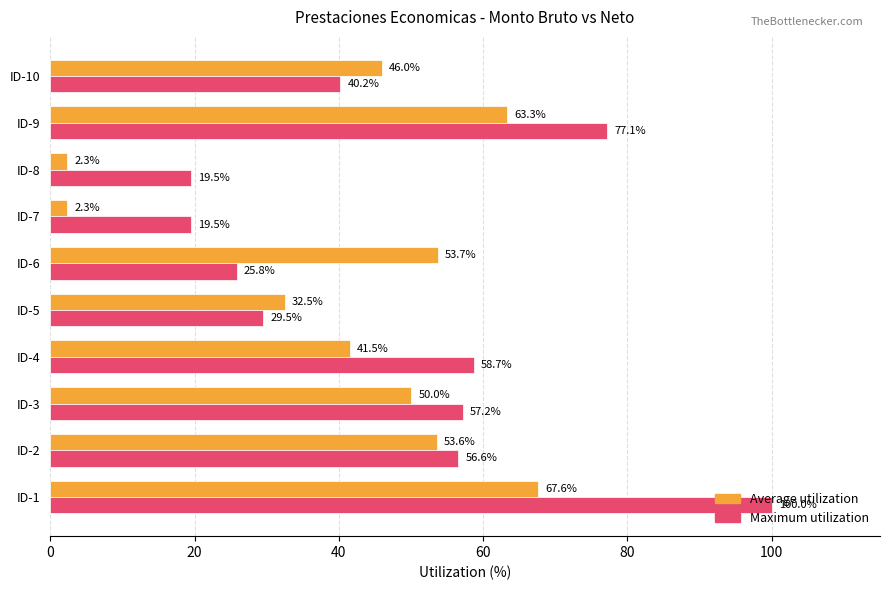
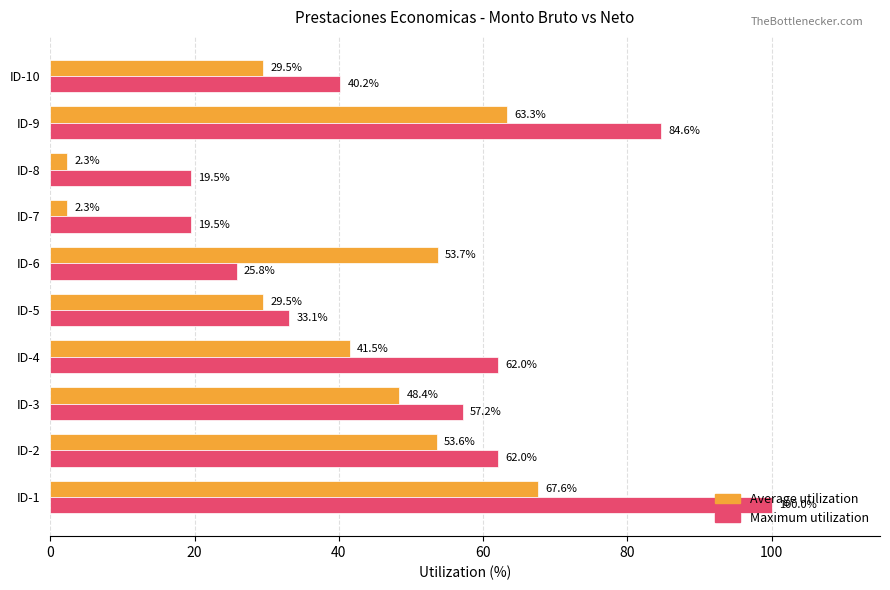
  {
    "Average utilization": {
-     "ID-10": "46.0%",
+     "ID-10": "29.5%",
      "ID-9": "63.3%",
      "ID-8": "2.3%",
      "ID-7": "2.3%",
      "ID-6": "53.7%",
-     "ID-5": "32.5%",
+     "ID-5": "29.5%",
      "ID-4": "41.5%",
-     "ID-3": "50.0%",
+     "ID-3": "48.4%",
      "ID-2": "53.6%",
      "ID-1": "67.6%"
    },
    "Maximum utilization": {
      "ID-10": "40.2%",
-     "ID-9": "77.1%",
+     "ID-9": "84.6%",
      "ID-8": "19.5%",
      "ID-7": "19.5%",
      "ID-6": "25.8%",
-     "ID-5": "29.5%",
-     "ID-4": "58.7%",
+     "ID-5": "33.1%",
+     "ID-4": "62.0%",
      "ID-3": "57.2%",
-     "ID-2": "56.6%",
+     "ID-2": "62.0%",
      "ID-1": "100.0%"
    }
  }
